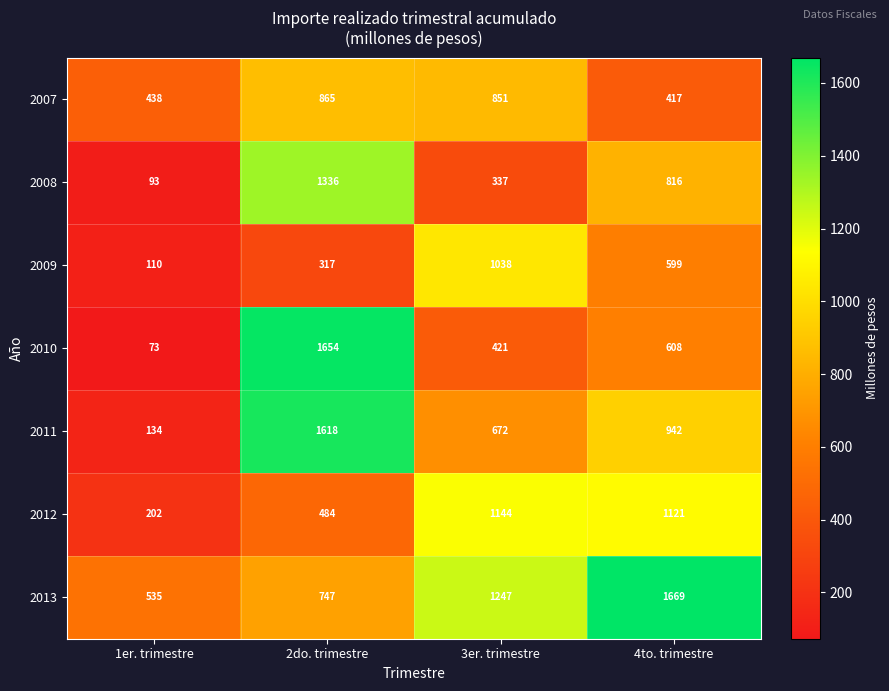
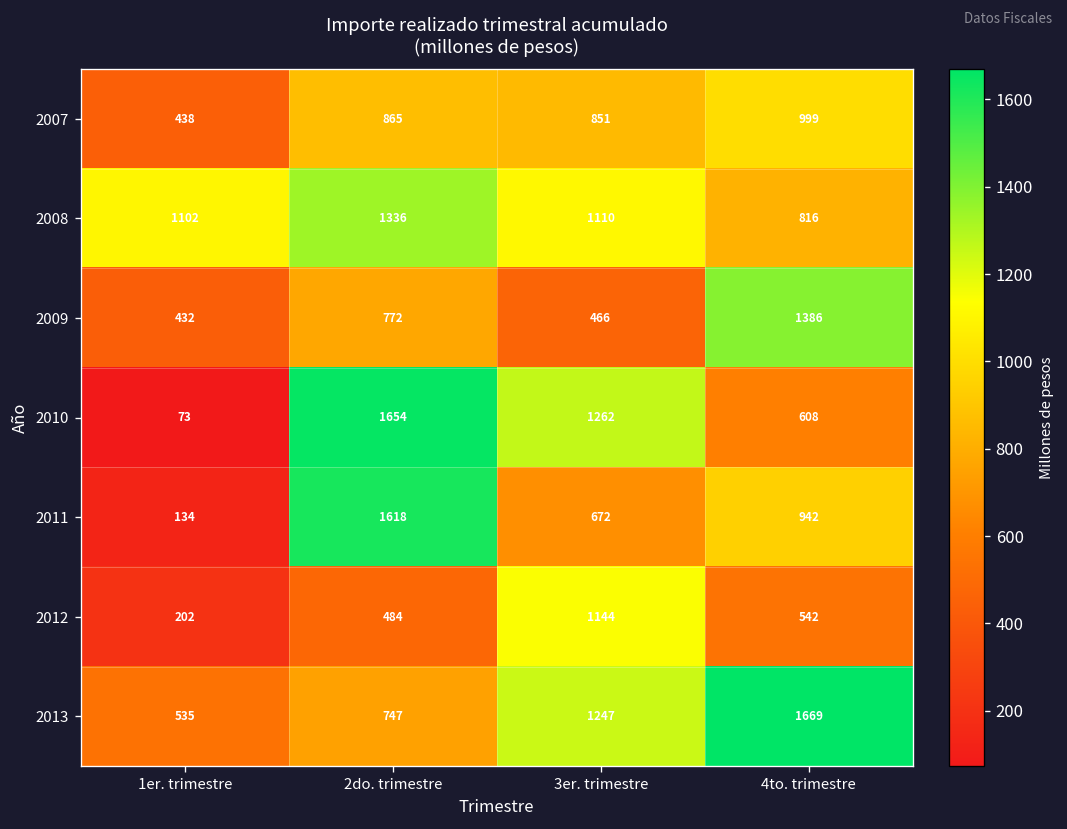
  {
    "2007": {
      "1er. trimestre": 438,
      "2do. trimestre": 865,
      "3er. trimestre": 851,
-     "4to. trimestre": 417
+     "4to. trimestre": 999
    },
    "2008": {
-     "1er. trimestre": 93,
+     "1er. trimestre": 1102,
      "2do. trimestre": 1336,
-     "3er. trimestre": 337,
+     "3er. trimestre": 1110,
      "4to. trimestre": 816
    },
    "2009": {
-     "1er. trimestre": 110,
-     "2do. trimestre": 317,
-     "3er. trimestre": 1038,
-     "4to. trimestre": 599
+     "1er. trimestre": 432,
+     "2do. trimestre": 772,
+     "3er. trimestre": 466,
+     "4to. trimestre": 1386
    },
    "2010": {
      "1er. trimestre": 73,
      "2do. trimestre": 1654,
-     "3er. trimestre": 421,
+     "3er. trimestre": 1262,
      "4to. trimestre": 608
    },
    "2011": {
      "1er. trimestre": 134,
      "2do. trimestre": 1618,
      "3er. trimestre": 672,
      "4to. trimestre": 942
    },
    "2012": {
      "1er. trimestre": 202,
      "2do. trimestre": 484,
      "3er. trimestre": 1144,
-     "4to. trimestre": 1121
+     "4to. trimestre": 542
    },
    "2013": {
      "1er. trimestre": 535,
      "2do. trimestre": 747,
      "3er. trimestre": 1247,
      "4to. trimestre": 1669
    }
  }
